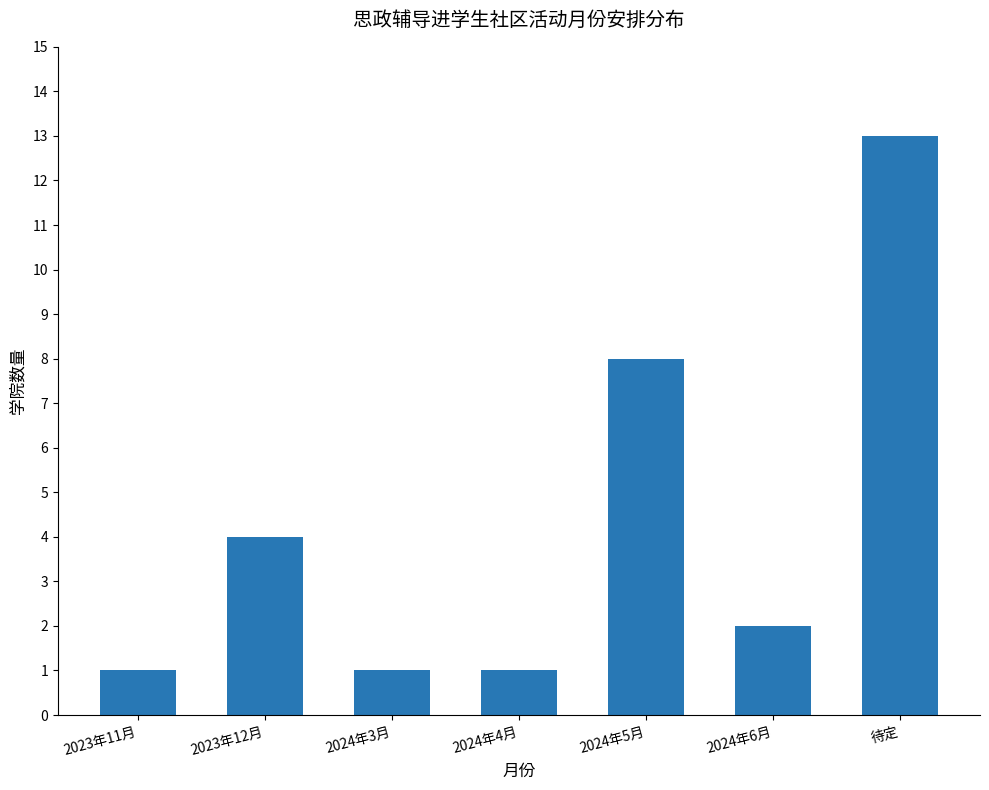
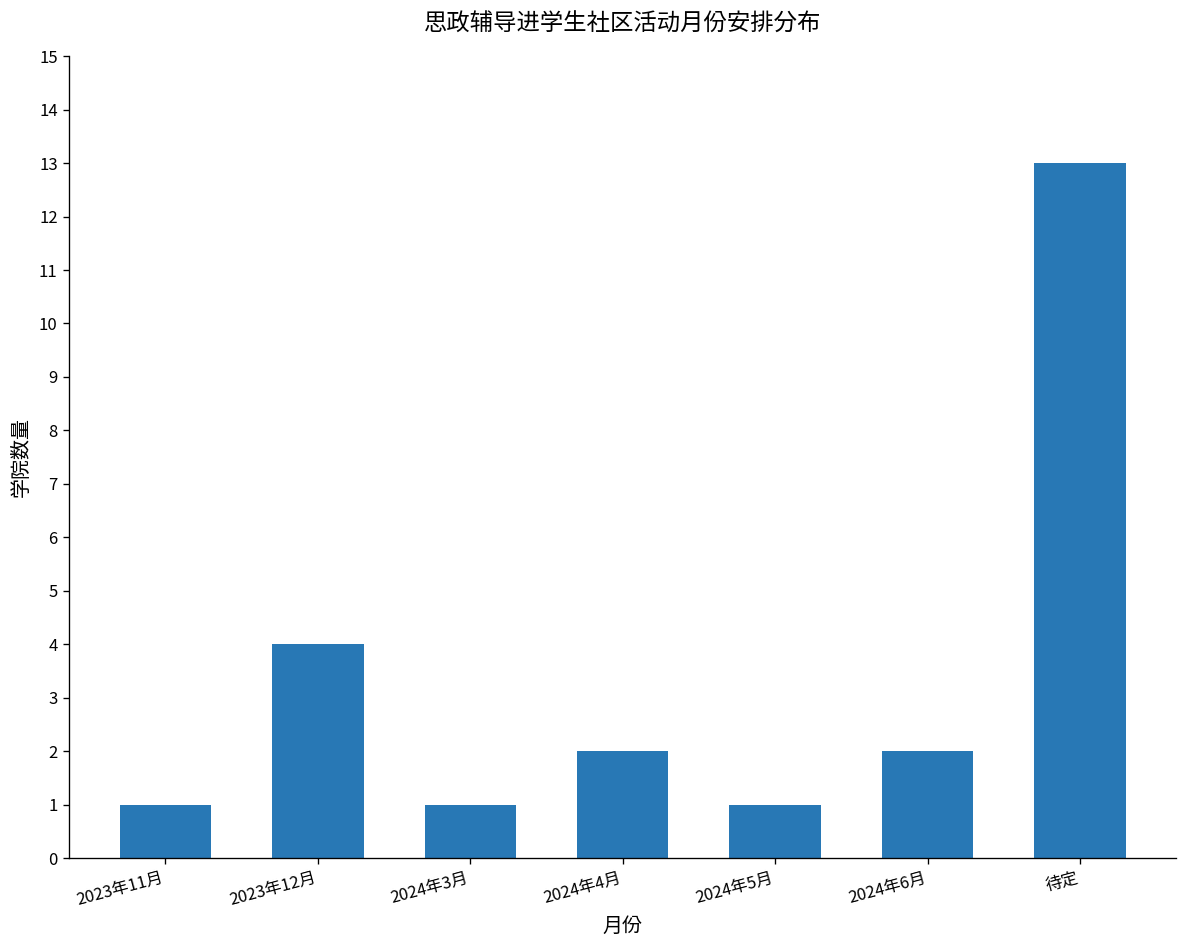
  {
    "2023年11月": 1,
    "2023年12月": 4,
    "2024年3月": 1,
-   "2024年4月": 1,
-   "2024年5月": 8,
+   "2024年4月": 2,
+   "2024年5月": 1,
    "2024年6月": 2,
    "待定": 13
  }
